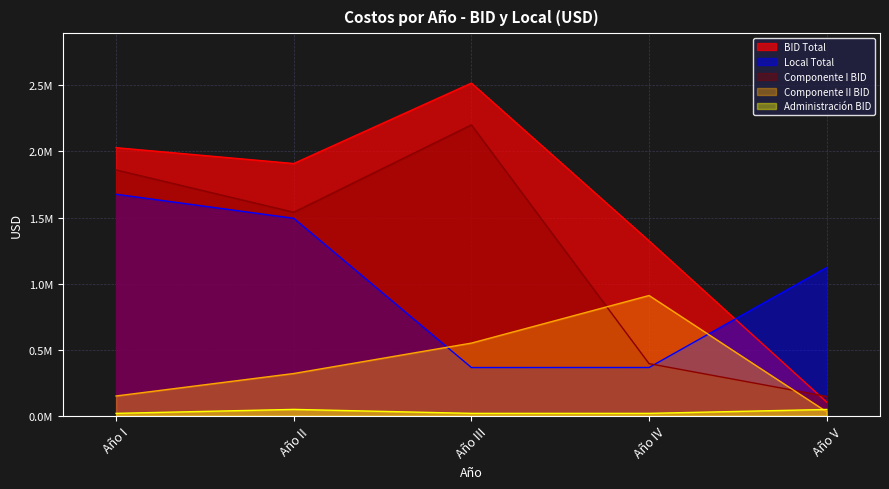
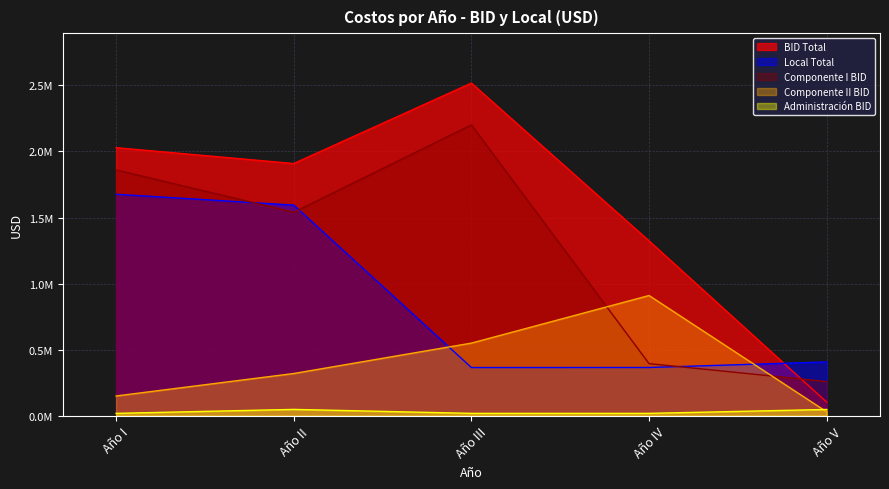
  {
    "BID Total": {
      "Año I": 2030000,
      "Año II": 1910000,
      "Año III": 2520000,
      "Año IV": 1320000,
      "Año V": 100000
    },
    "Local Total": {
      "Año I": 1680000,
-     "Año II": 1490000,
+     "Año II": 1590000,
      "Año III": 370000,
      "Año IV": 370000,
-     "Año V": 1120000
+     "Año V": 410000
    },
    "Componente I BID": {
      "Año I": 1860000,
      "Año II": 1540000,
      "Año III": 2200000,
      "Año IV": 390000,
-     "Año V": 150000
+     "Año V": 260000
    }
  }
